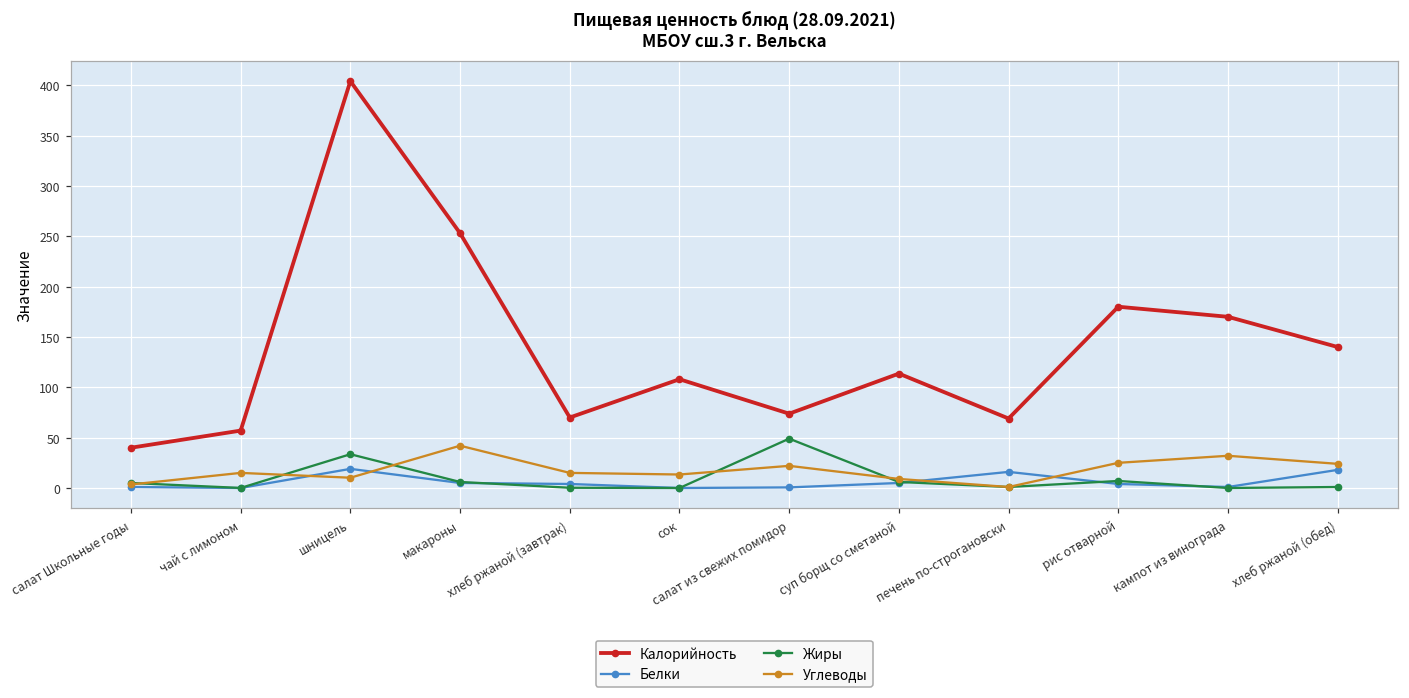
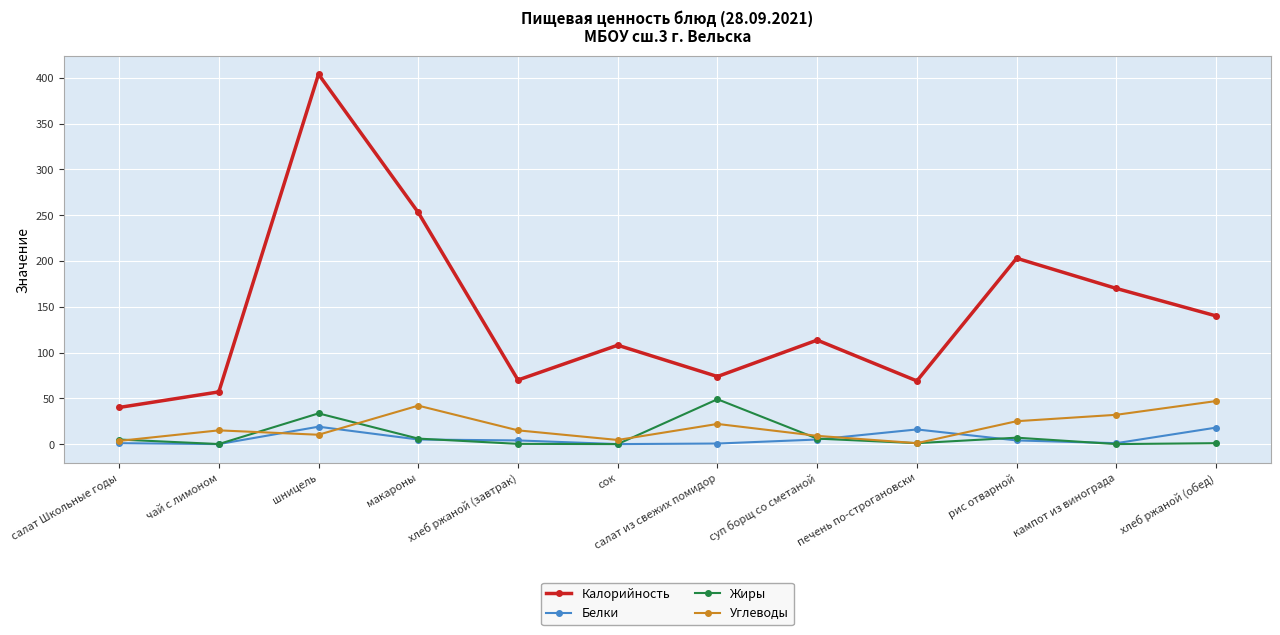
  {
    "Калорийность": {
      "салат Школьные годы": 40,
      "чай с лимоном": 60,
      "шницель": 400,
      "макароны": 250,
      "хлеб ржаной (завтрак)": 70,
      "сок": 110,
      "салат из свежих помидор": 70,
      "суп борщ со сметаной": 110,
      "печень по-строгановски": 70,
-     "рис отварной": 180,
+     "рис отварной": 200,
      "кампот из винограда": 170,
      "хлеб ржаной (обед)": 140
    },
    "Белки": {
      "шницель": 20,
      "хлеб ржаной (завтрак)": 0,
      "салат из свежих помидор": 0,
      "печень по-строгановски": 20,
      "рис отварной": 0,
      "хлеб ржаной (обед)": 20
    },
    "Жиры": {
      "шницель": 30,
      "хлеб ржаной (завтрак)": 0,
      "салат из свежих помидор": 50,
      "рис отварной": 10,
      "хлеб ржаной (обед)": 0
    },
    "Углеводы": {
      "чай с лимоном": 20,
      "шницель": 10,
      "макароны": 40,
      "хлеб ржаной (завтрак)": 20,
-     "сок": 10,
+     "сок": 0,
      "салат из свежих помидор": 20,
      "суп борщ со сметаной": 10,
      "рис отварной": 30,
      "кампот из винограда": 30,
-     "хлеб ржаной (обед)": 20
+     "хлеб ржаной (обед)": 50
    }
  }
